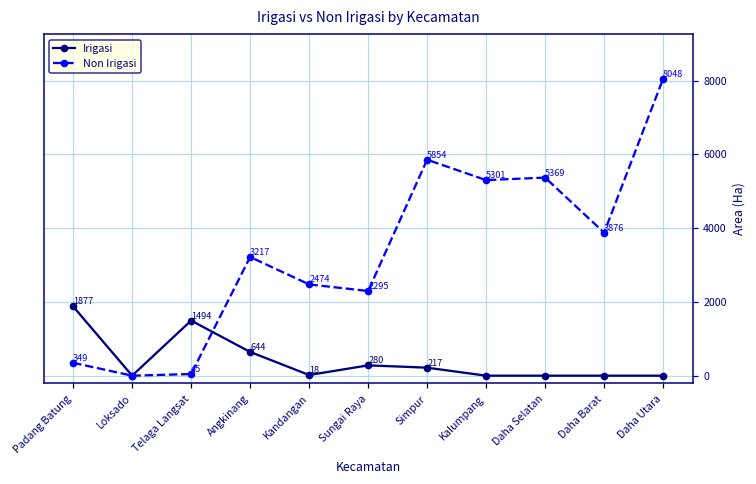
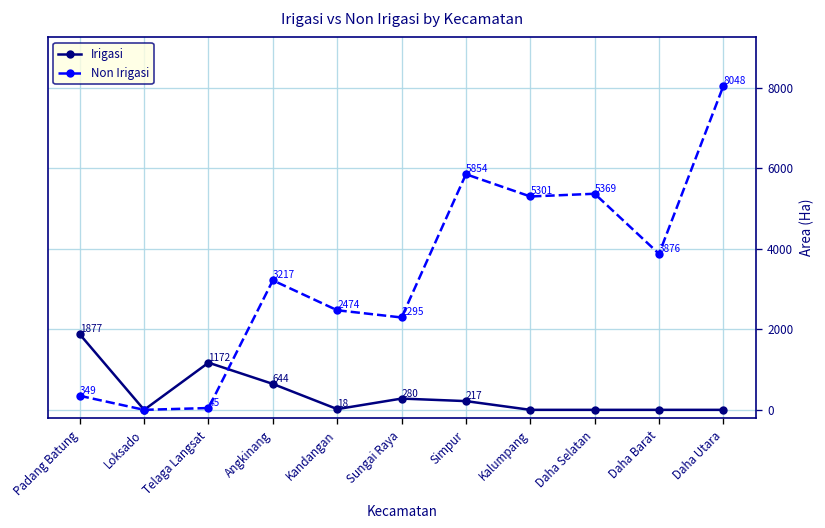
  {
    "Irigasi": {
      "Padang Batung": 1877,
-     "Telaga Langsat": 1494,
+     "Telaga Langsat": 1172,
      "Angkinang": 644,
      "Kandangan": 18,
      "Sungai Raya": 280,
      "Simpur": 217
    },
    "Non Irigasi": {
      "Padang Batung": 349,
      "Telaga Langsat": 45,
      "Angkinang": 3217,
      "Kandangan": 2474,
      "Sungai Raya": 2295,
      "Simpur": 5854,
      "Kalumpang": 5301,
      "Daha Selatan": 5369,
      "Daha Barat": 3876,
      "Daha Utara": 8048
    }
  }
